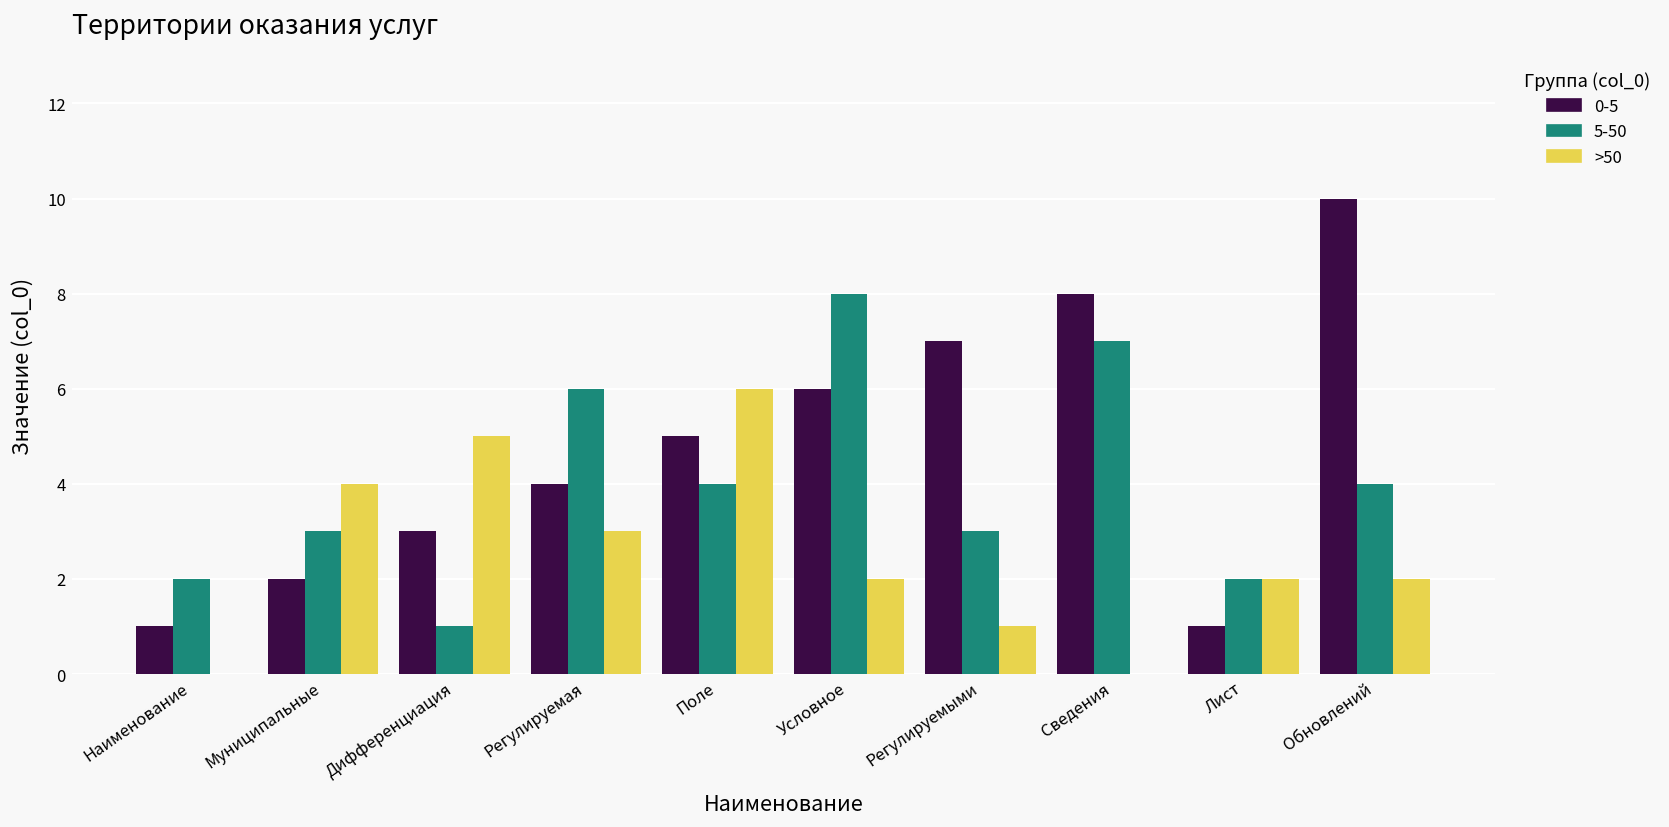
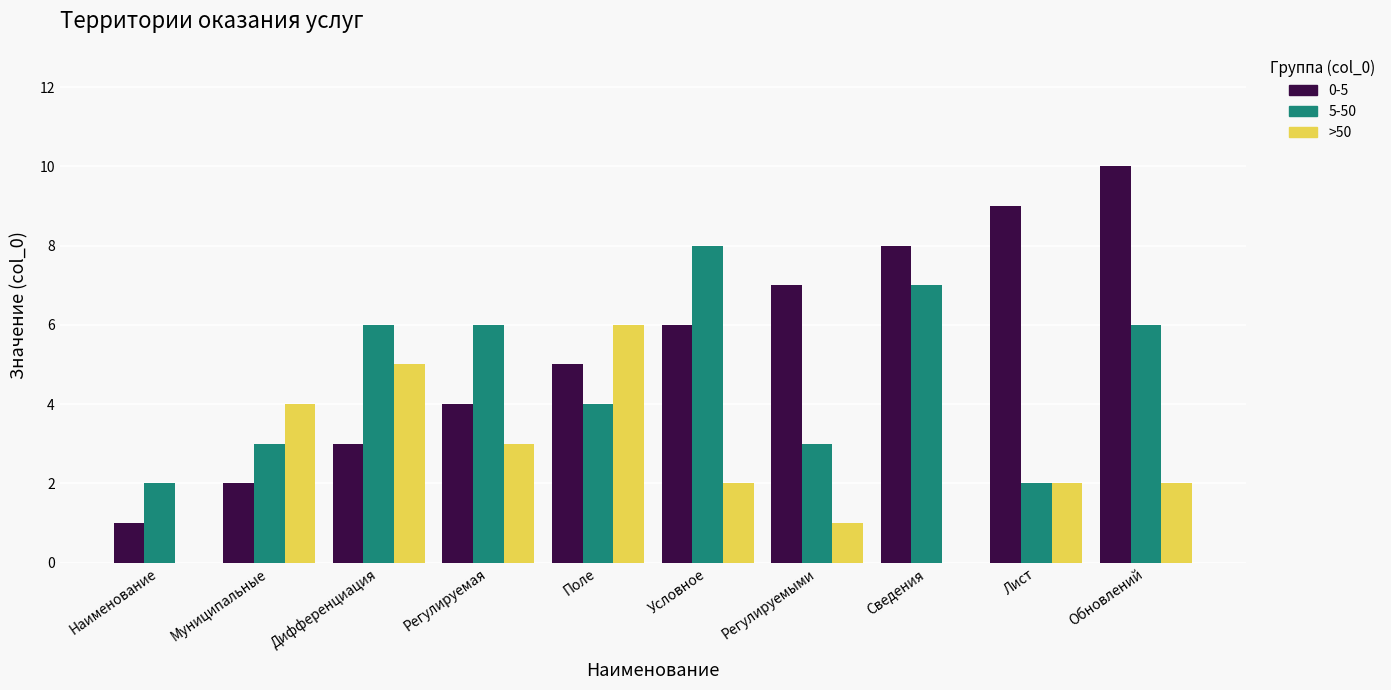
  {
    "0-5": {
      "Наименование": 1,
      "Муниципальные": 2,
      "Дифференциация": 3,
      "Регулируемая": 4,
      "Поле": 5,
      "Условное": 6,
      "Регулируемыми": 7,
      "Сведения": 8,
-     "Лист": 1,
+     "Лист": 9,
      "Обновлений": 10
    },
    "5-50": {
      "Наименование": 2,
      "Муниципальные": 3,
-     "Дифференциация": 1,
+     "Дифференциация": 6,
      "Регулируемая": 6,
      "Поле": 4,
      "Условное": 8,
      "Регулируемыми": 3,
      "Сведения": 7,
      "Лист": 2,
-     "Обновлений": 4
+     "Обновлений": 6
    },
    ">50": {
      "Наименование": 0,
      "Муниципальные": 4,
      "Дифференциация": 5,
      "Регулируемая": 3,
      "Поле": 6,
      "Условное": 2,
      "Регулируемыми": 1,
      "Сведения": 0,
      "Лист": 2,
      "Обновлений": 2
    }
  }
